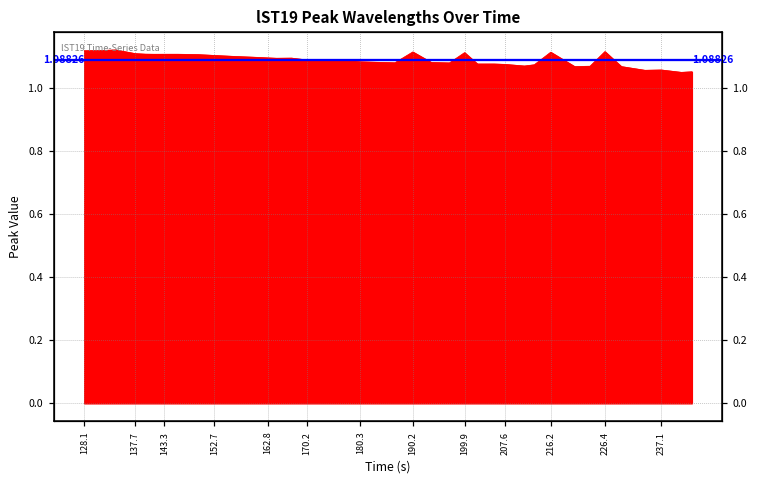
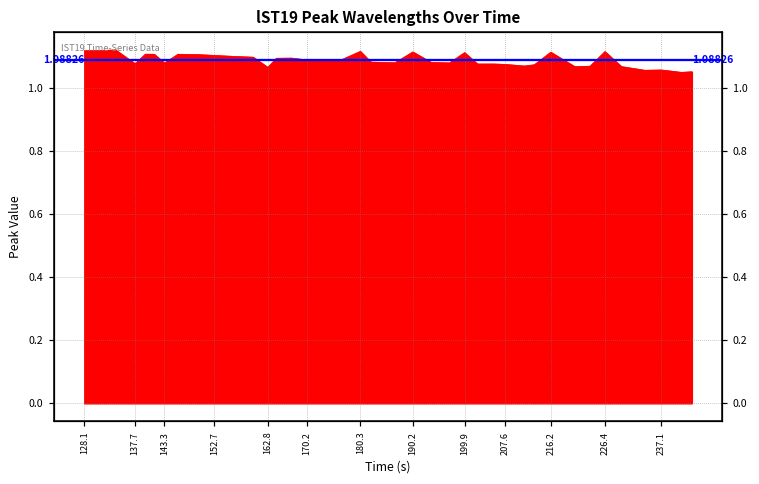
  {
-   "137.7": 1.11,
-   "143.3": 1.11,
+   "137.7": 1.08,
+   "143.3": 1.08,
    "152.7": 1.10,
-   "162.8": 1.10,
+   "162.8": 1.07,
    "170.2": 1.09,
-   "180.3": 1.08,
+   "180.3": 1.12,
    "190.2": 1.11,
    "199.9": 1.11,
    "207.6": 1.07,
    "216.2": 1.11,
    "226.4": 1.12,
    "237.1": 1.06
  }
